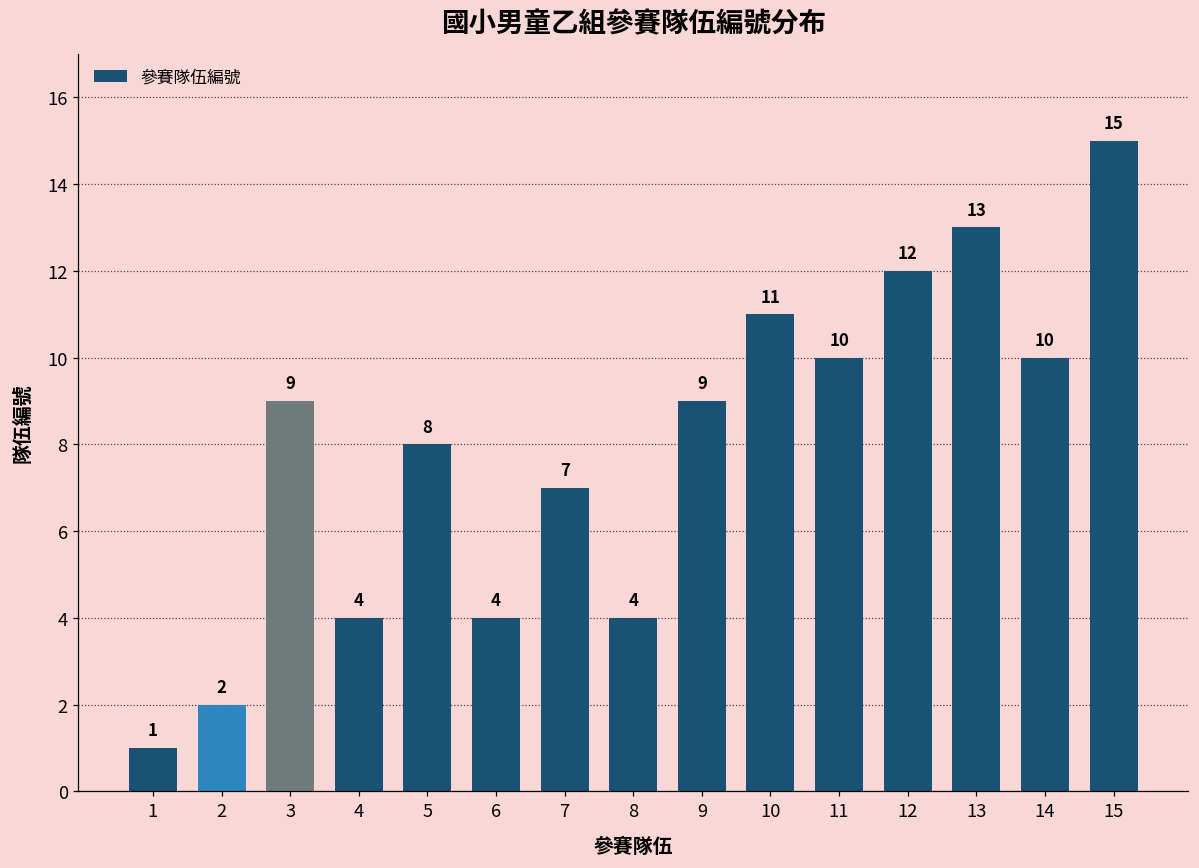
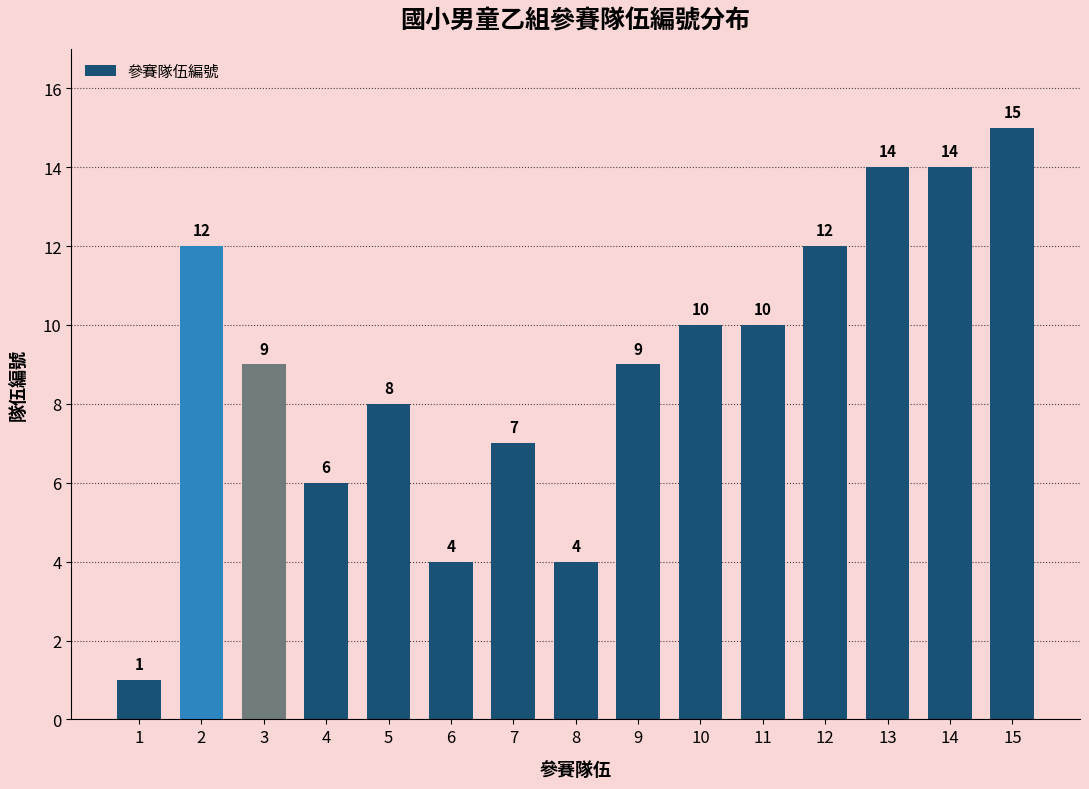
  {
    "1": 1,
-   "2": 2,
+   "2": 12,
    "3": 9,
-   "4": 4,
+   "4": 6,
    "5": 8,
    "6": 4,
    "7": 7,
    "8": 4,
    "9": 9,
-   "10": 11,
+   "10": 10,
    "11": 10,
    "12": 12,
-   "13": 13,
-   "14": 10,
+   "13": 14,
+   "14": 14,
    "15": 15
  }
